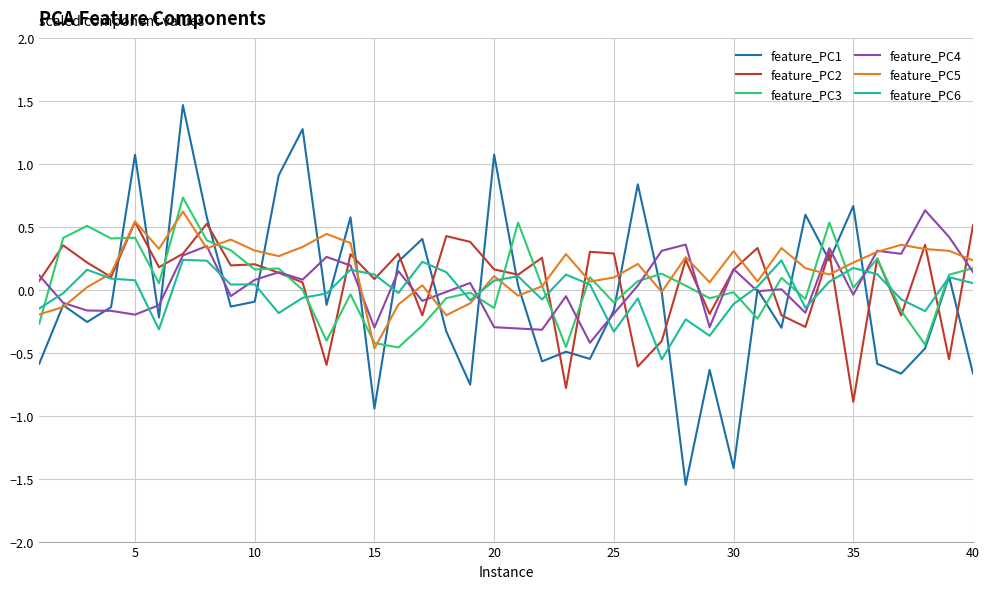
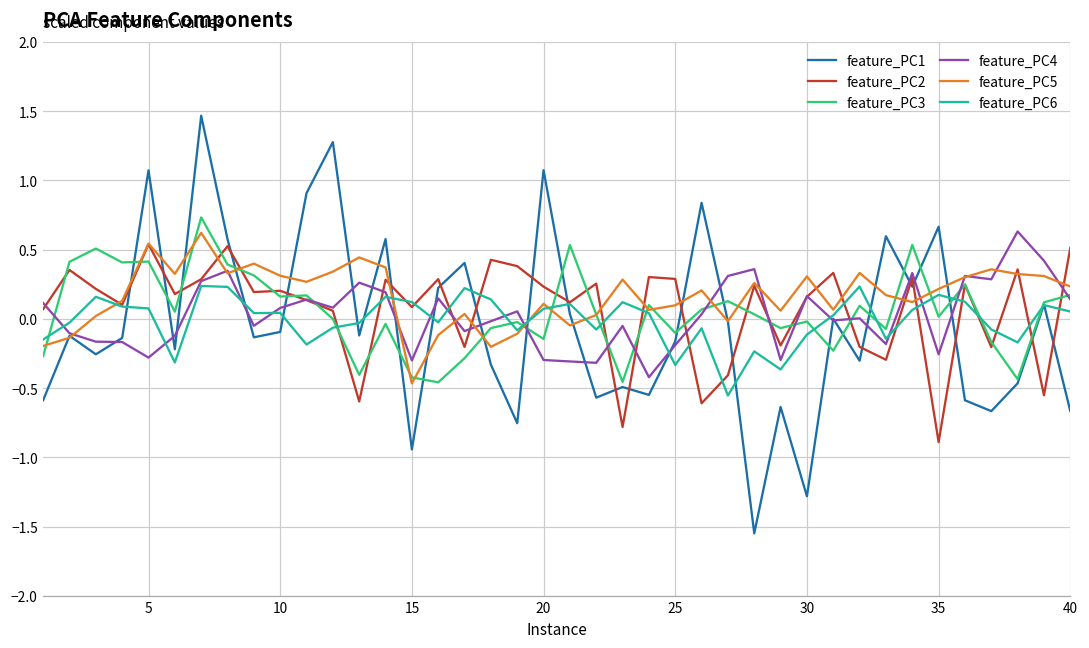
  {
    "feature_PC1": {
      "5": 1.07,
      "10": -0.09,
      "15": -0.94,
      "20": 1.07,
      "25": -0.16,
-     "30": -1.42,
+     "30": -1.28,
      "35": 0.66,
      "40": -0.67
    },
    "feature_PC2": {
      "10": 0.20,
      "15": 0.08,
-     "20": 0.16,
+     "20": 0.23,
      "25": 0.29,
      "35": -0.89,
      "40": 0.51
    },
    "feature_PC4": {
-     "5": -0.20,
+     "5": -0.28,
      "10": 0.08,
      "15": -0.30,
      "20": -0.30,
      "25": -0.19,
-     "35": -0.04,
+     "35": -0.26,
      "40": 0.14
    },
    "feature_PC5": {
      "10": 0.31,
      "15": -0.47,
      "20": 0.11,
      "25": 0.10,
      "30": 0.31,
      "35": 0.22,
      "40": 0.23
    }
  }
